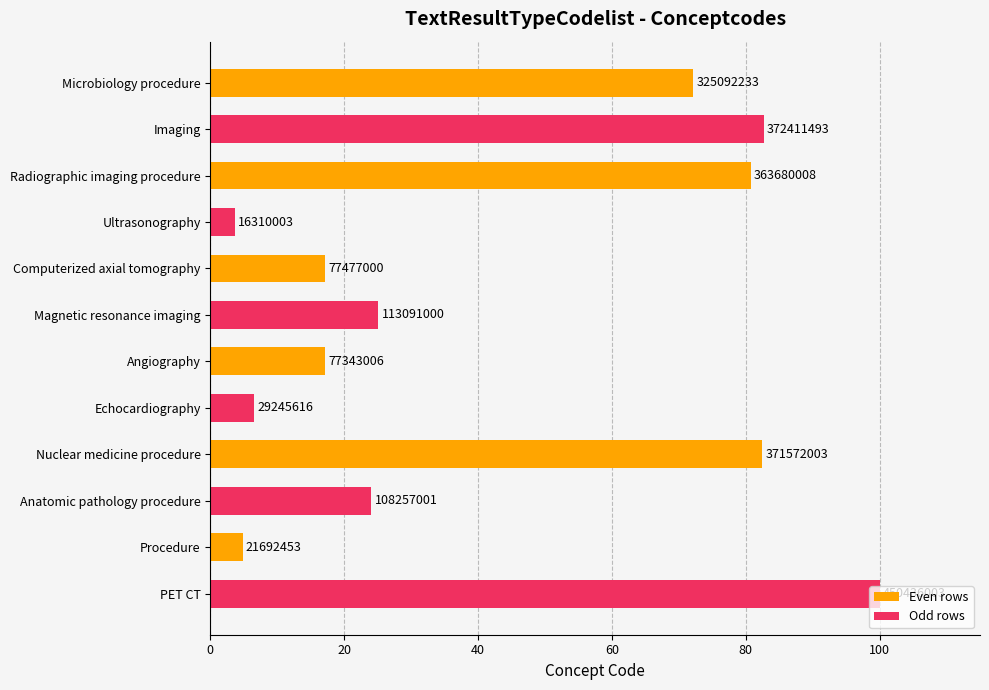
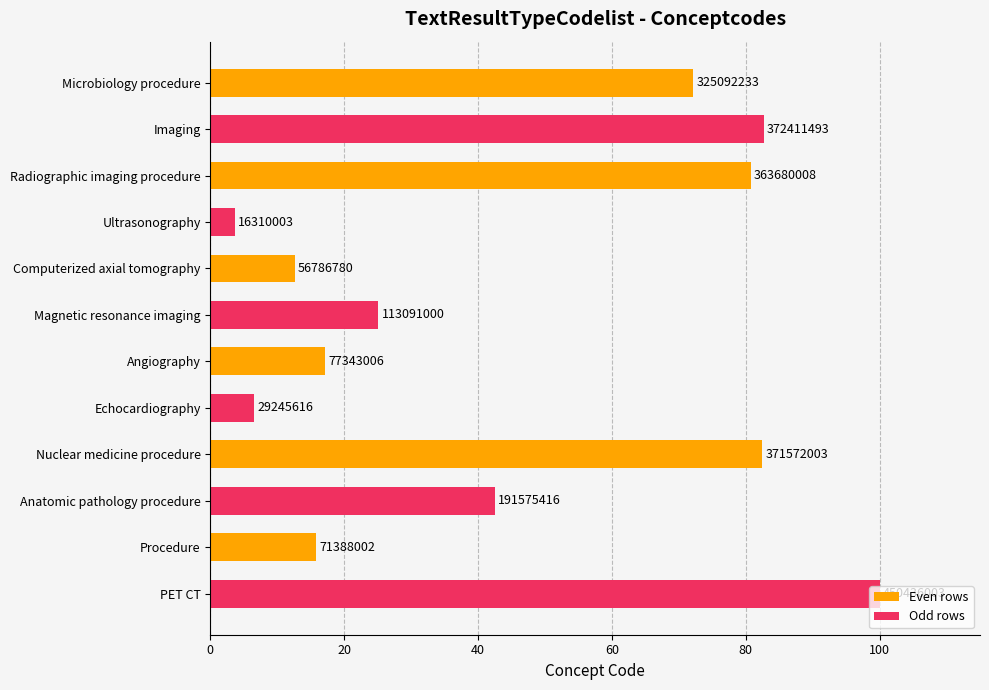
  {
-   "Computerized axial tomography": 77477000,
-   "Anatomic pathology procedure": 108257001,
-   "Procedure": 21692453
+   "Computerized axial tomography": 56786780,
+   "Anatomic pathology procedure": 191575416,
+   "Procedure": 71388002
  }
